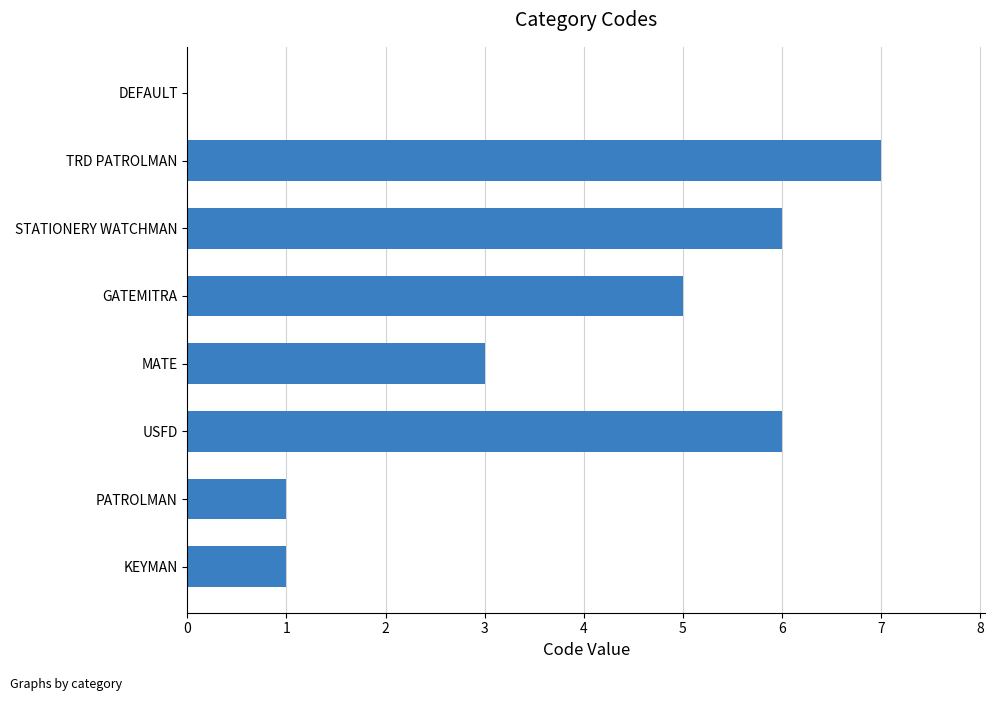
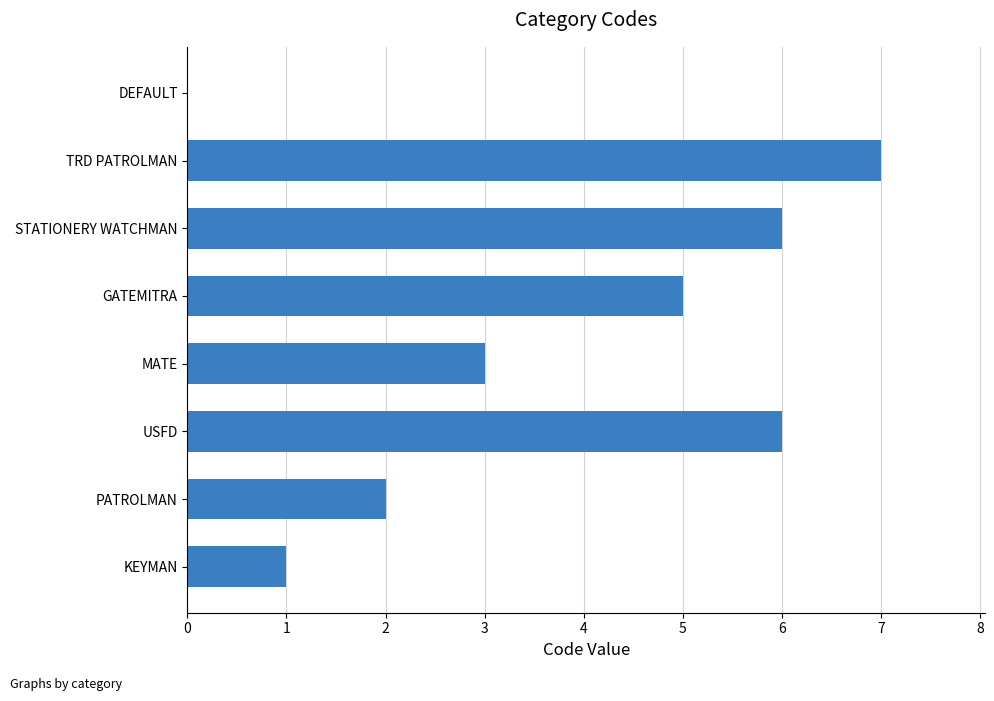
  {
    "DEFAULT": 0,
    "TRD PATROLMAN": 7,
    "STATIONERY WATCHMAN": 6,
    "GATEMITRA": 5,
    "MATE": 3,
    "USFD": 6,
-   "PATROLMAN": 1,
+   "PATROLMAN": 2,
    "KEYMAN": 1
  }
